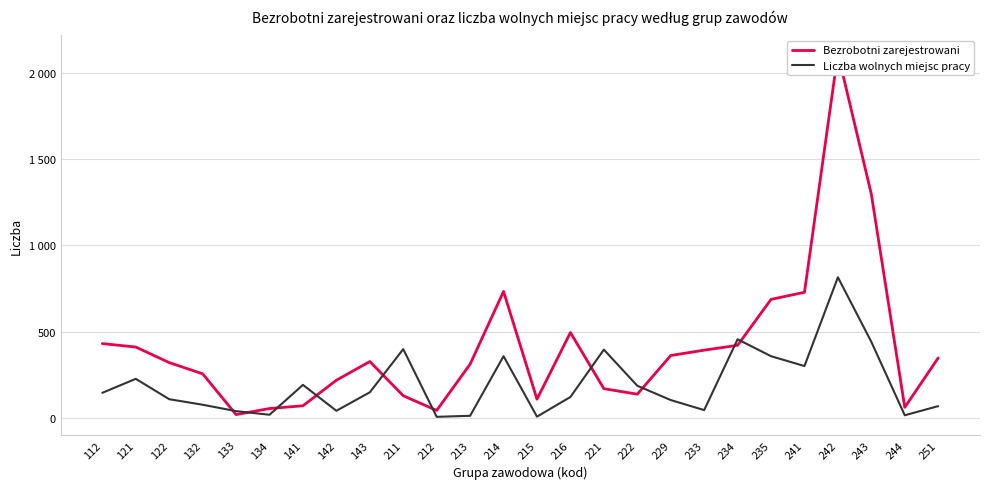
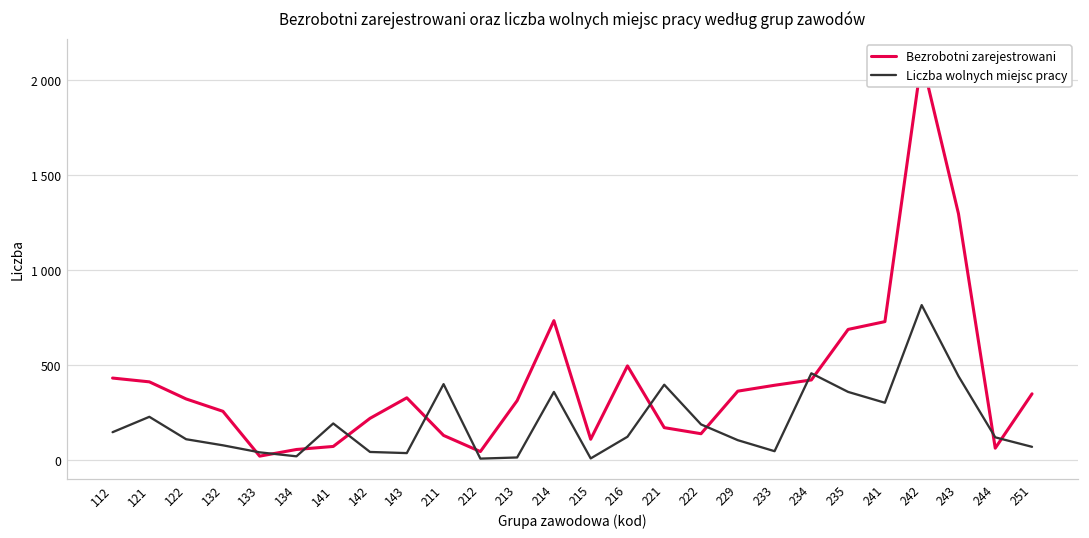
  {
    "Bezrobotni zarejestrowani": {
      "112": 430,
      "121": 410,
      "122": 320,
      "132": 260,
      "133": 20,
      "134": 60,
      "141": 70,
      "142": 220,
      "143": 330,
      "211": 130,
      "212": 50,
      "213": 310,
      "214": 730,
      "215": 110,
      "216": 500,
      "221": 170,
      "222": 140,
      "229": 360,
      "233": 390,
      "234": 420,
      "235": 690,
      "241": 730,
      "243": 1300,
      "244": 60,
      "251": 350
    },
    "Liczba wolnych miejsc pracy": {
      "112": 150,
      "121": 230,
      "122": 110,
      "132": 80,
      "133": 40,
      "134": 20,
      "141": 190,
      "142": 40,
-     "143": 150,
+     "143": 40,
      "211": 400,
      "212": 10,
      "213": 10,
      "214": 360,
      "215": 10,
      "216": 120,
      "221": 400,
      "222": 190,
      "229": 110,
      "233": 50,
      "234": 460,
      "235": 360,
      "241": 300,
      "242": 820,
      "243": 440,
-     "244": 20,
+     "244": 120,
      "251": 70
    }
  }
